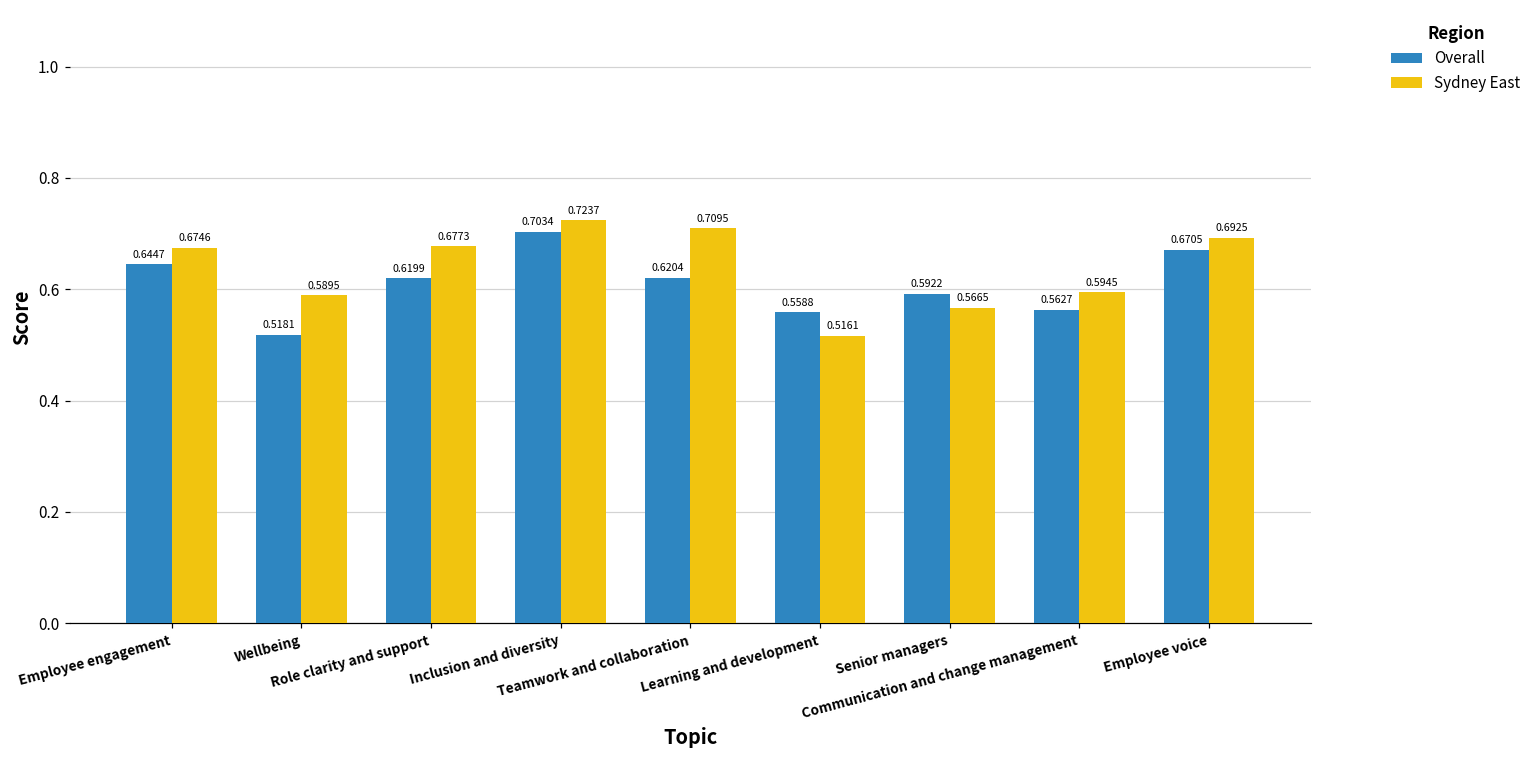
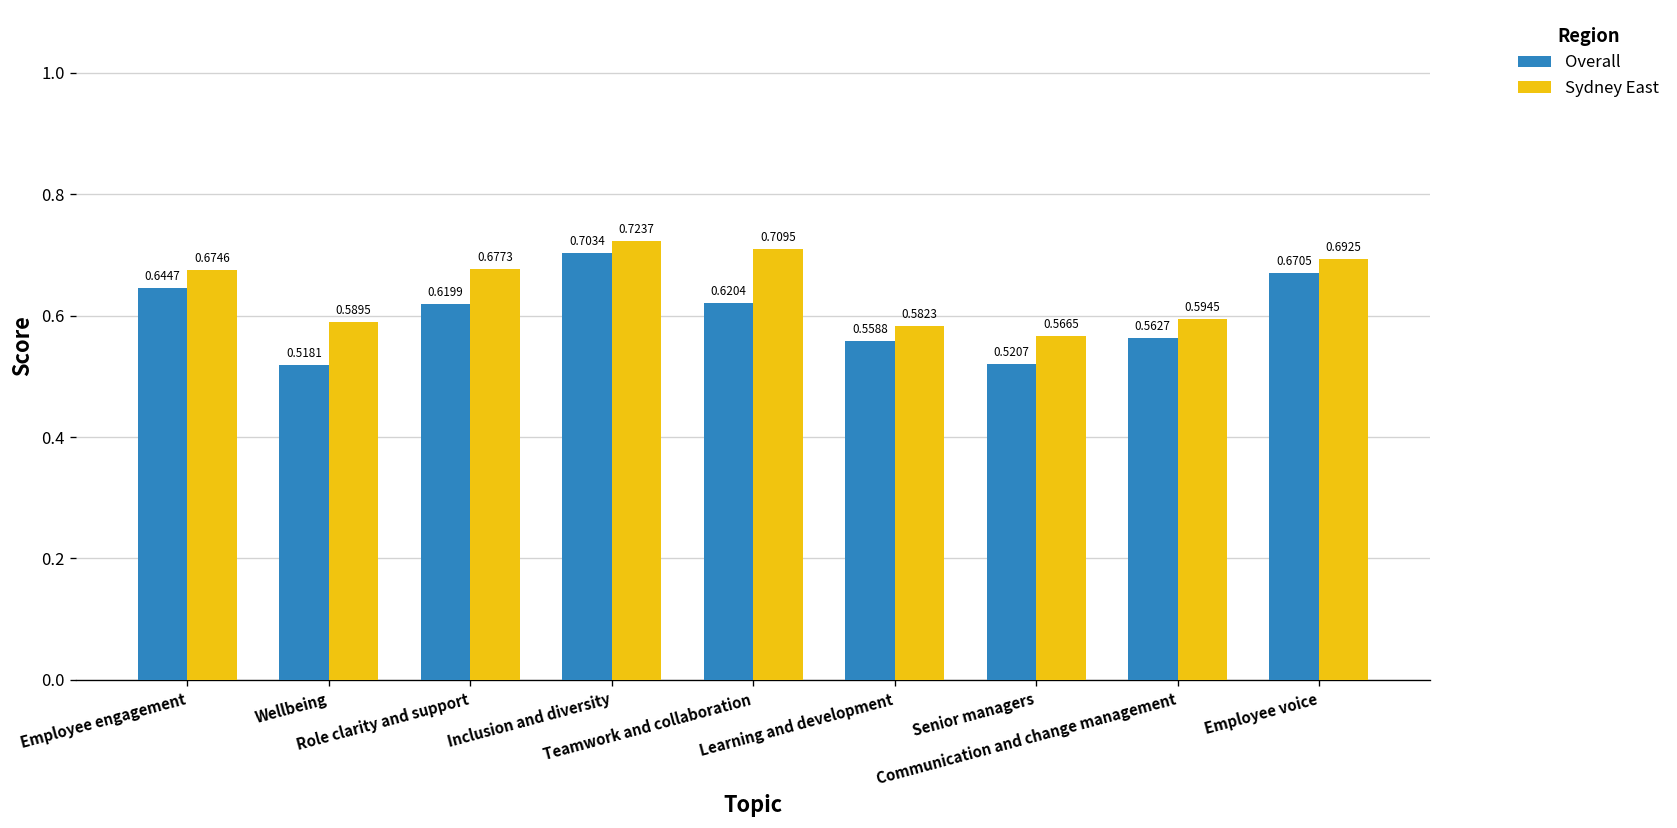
  {
    "Overall": {
      "Employee engagement": 0.6447,
      "Wellbeing": 0.5181,
      "Role clarity and support": 0.6199,
      "Inclusion and diversity": 0.7034,
      "Teamwork and collaboration": 0.6204,
      "Learning and development": 0.5588,
-     "Senior managers": 0.5922,
+     "Senior managers": 0.5207,
      "Communication and change management": 0.5627,
      "Employee voice": 0.6705
    },
    "Sydney East": {
      "Employee engagement": 0.6746,
      "Wellbeing": 0.5895,
      "Role clarity and support": 0.6773,
      "Inclusion and diversity": 0.7237,
      "Teamwork and collaboration": 0.7095,
-     "Learning and development": 0.5161,
+     "Learning and development": 0.5823,
      "Senior managers": 0.5665,
      "Communication and change management": 0.5945,
      "Employee voice": 0.6925
    }
  }
